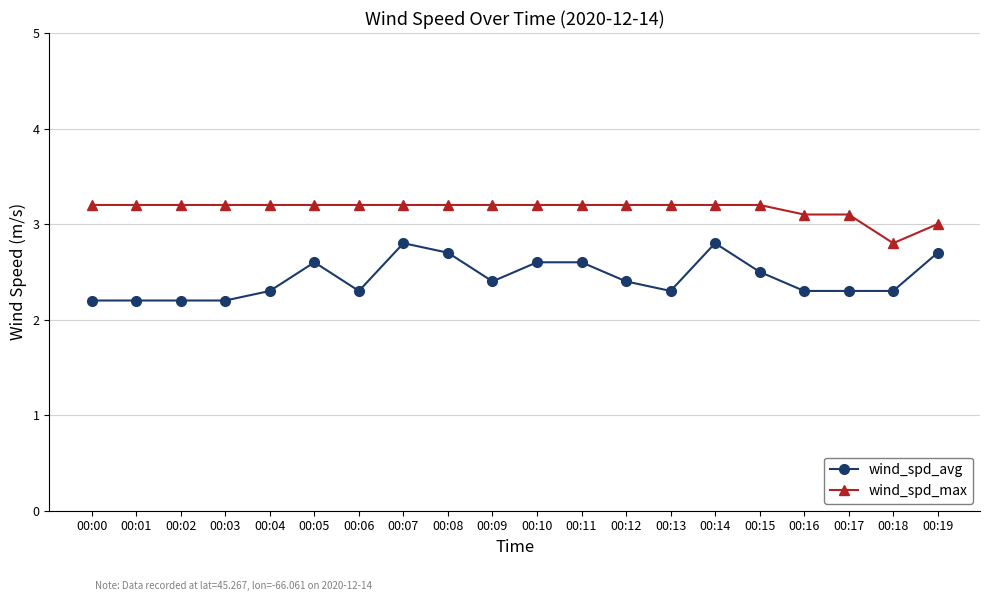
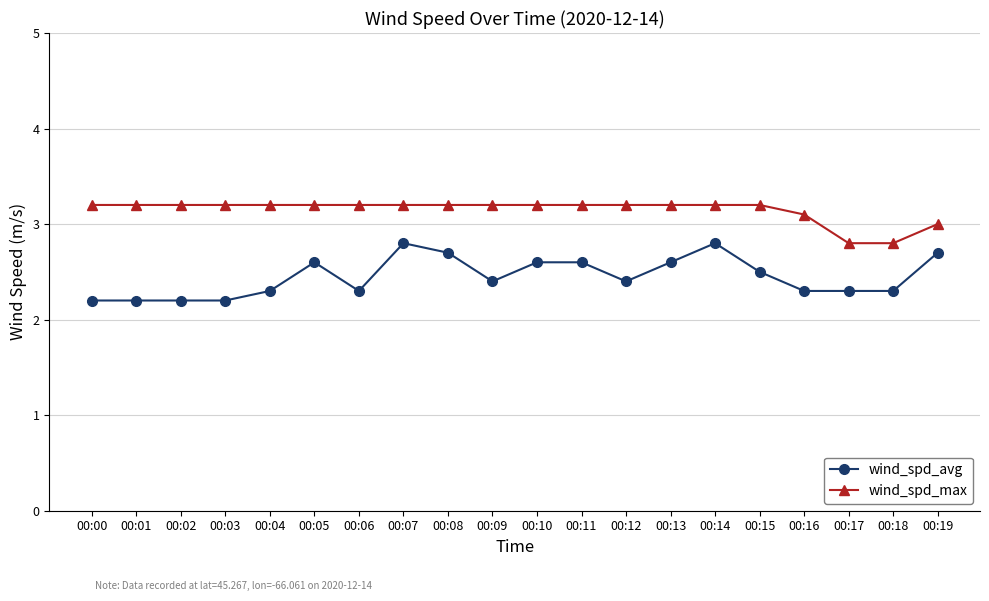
  {
    "wind_spd_avg": {
      "00:00": 2.2,
      "00:01": 2.2,
      "00:02": 2.2,
      "00:03": 2.2,
      "00:04": 2.3,
      "00:05": 2.6,
      "00:06": 2.3,
      "00:07": 2.8,
      "00:08": 2.7,
      "00:09": 2.4,
      "00:10": 2.6,
      "00:11": 2.6,
      "00:12": 2.4,
-     "00:13": 2.3,
+     "00:13": 2.6,
      "00:14": 2.8,
      "00:15": 2.5,
      "00:16": 2.3,
      "00:17": 2.3,
      "00:18": 2.3,
      "00:19": 2.7
    },
    "wind_spd_max": {
      "00:00": 3.2,
      "00:01": 3.2,
      "00:02": 3.2,
      "00:03": 3.2,
      "00:04": 3.2,
      "00:05": 3.2,
      "00:06": 3.2,
      "00:07": 3.2,
      "00:08": 3.2,
      "00:09": 3.2,
      "00:10": 3.2,
      "00:11": 3.2,
      "00:12": 3.2,
      "00:13": 3.2,
      "00:14": 3.2,
      "00:15": 3.2,
      "00:16": 3.1,
-     "00:17": 3.1,
+     "00:17": 2.8,
      "00:18": 2.8,
      "00:19": 3.0
    }
  }
